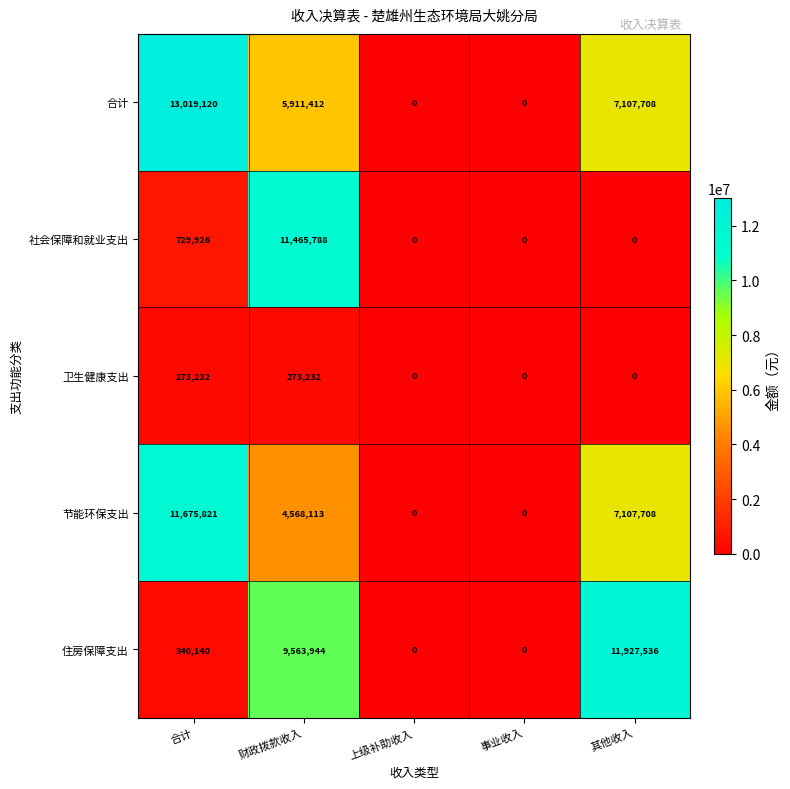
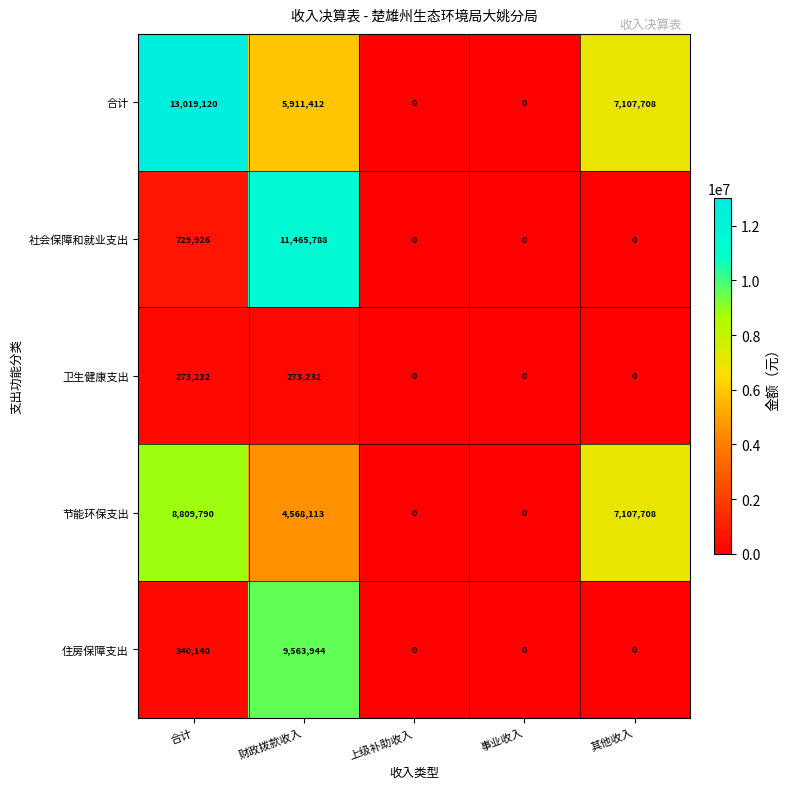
  {
    "合计": {
      "合计": "13,019,120",
      "财政拨款收入": "5,911,412",
      "上级补助收入": "0",
      "事业收入": "0",
      "其他收入": "7,107,708"
    },
    "社会保障和就业支出": {
      "合计": "729,926",
      "财政拨款收入": "11,465,788",
      "上级补助收入": "0",
      "事业收入": "0",
      "其他收入": "0"
    },
    "卫生健康支出": {
      "合计": "273,232",
      "财政拨款收入": "273,232",
      "上级补助收入": "0",
      "事业收入": "0",
      "其他收入": "0"
    },
    "节能环保支出": {
-     "合计": "11,675,821",
+     "合计": "8,809,790",
      "财政拨款收入": "4,568,113",
      "上级补助收入": "0",
      "事业收入": "0",
      "其他收入": "7,107,708"
    },
    "住房保障支出": {
      "合计": "340,140",
      "财政拨款收入": "9,563,944",
      "上级补助收入": "0",
      "事业收入": "0",
-     "其他收入": "11,927,536"
+     "其他收入": "0"
    }
  }
